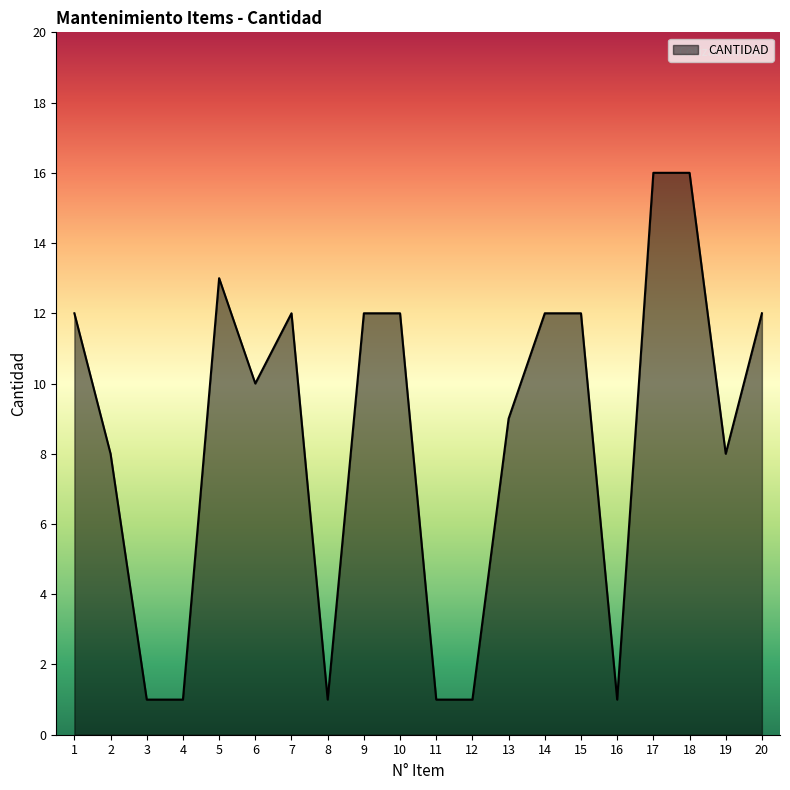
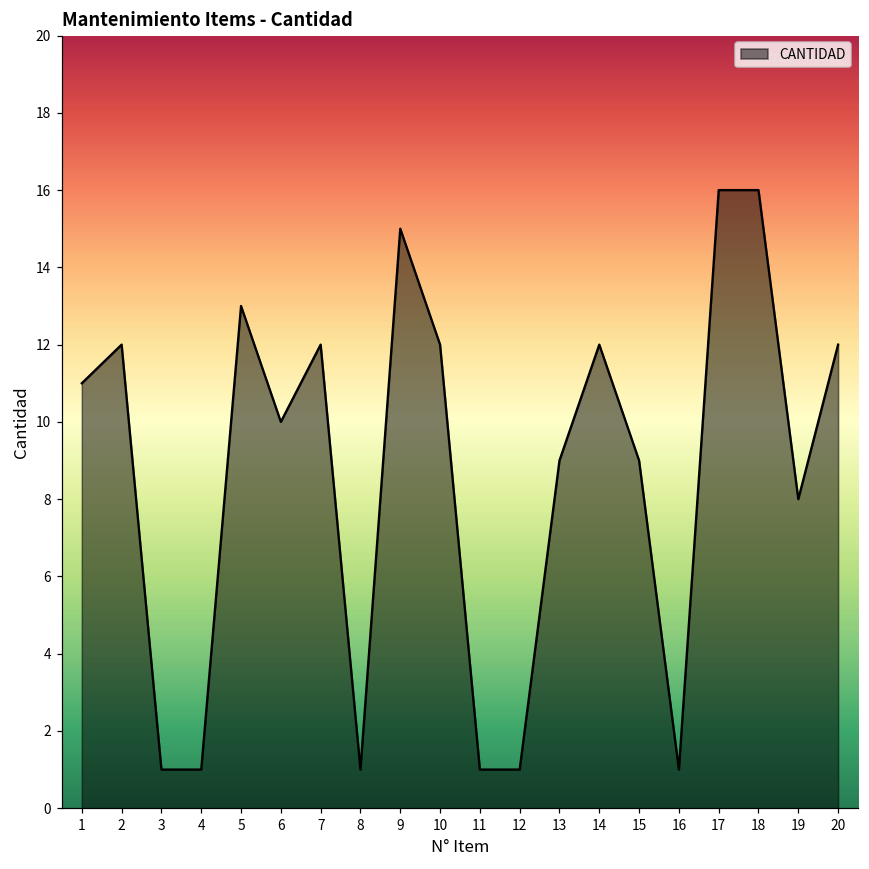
  {
-   "1": 12,
-   "2": 8,
+   "1": 11,
+   "2": 12,
    "3": 1,
    "4": 1,
    "5": 13,
    "6": 10,
    "7": 12,
    "8": 1,
-   "9": 12,
+   "9": 15,
    "10": 12,
    "11": 1,
    "12": 1,
    "13": 9,
    "14": 12,
-   "15": 12,
+   "15": 9,
    "16": 1,
    "17": 16,
    "18": 16,
    "19": 8,
    "20": 12
  }
